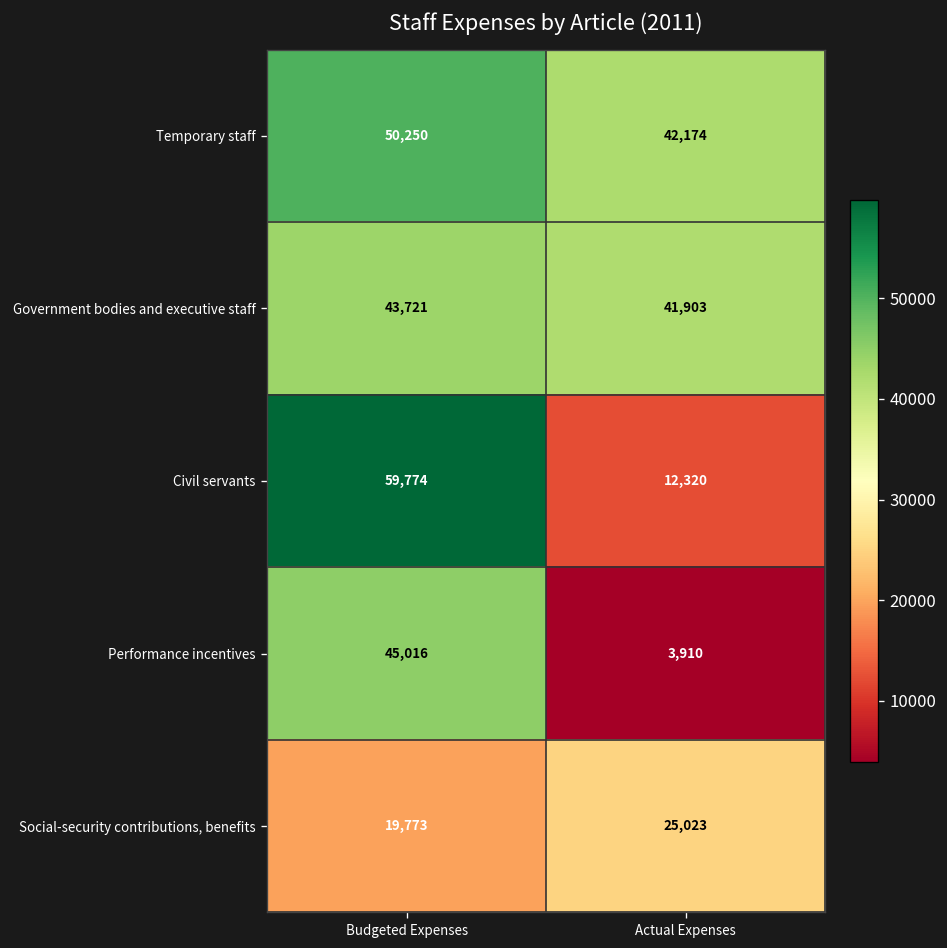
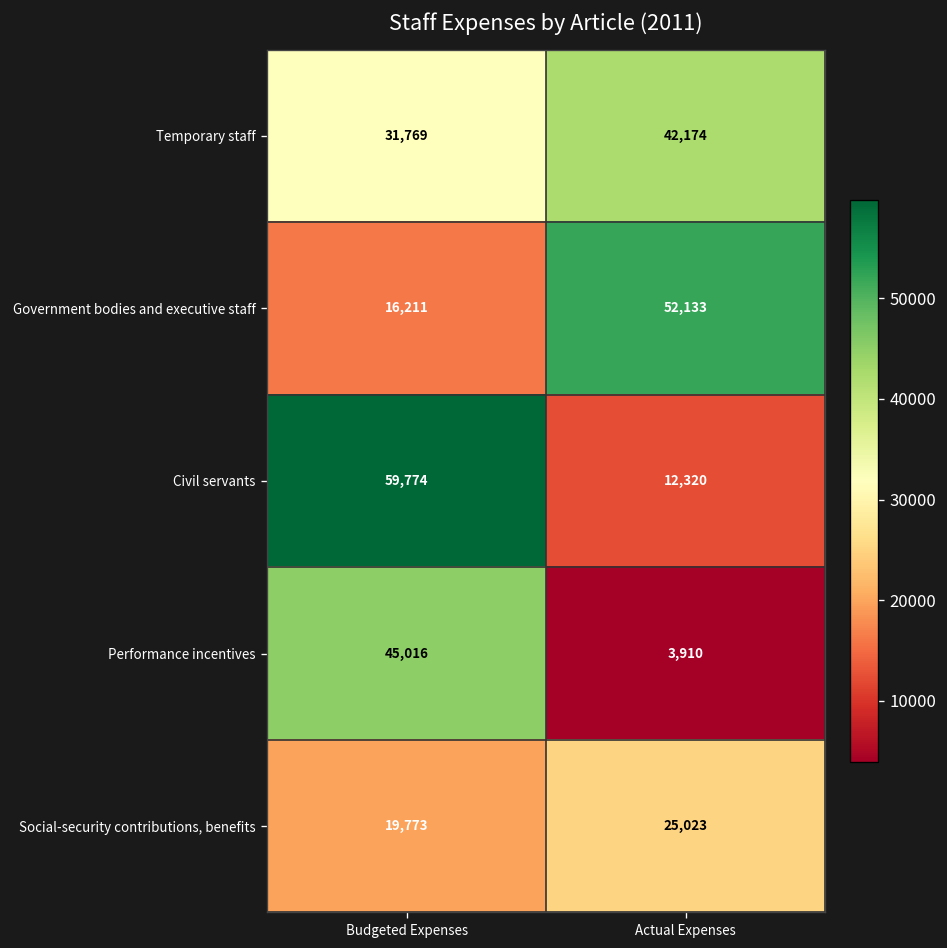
  {
    "Temporary staff": {
-     "Budgeted Expenses": "50,250",
+     "Budgeted Expenses": "31,769",
      "Actual Expenses": "42,174"
    },
    "Government bodies and executive staff": {
-     "Budgeted Expenses": "43,721",
-     "Actual Expenses": "41,903"
+     "Budgeted Expenses": "16,211",
+     "Actual Expenses": "52,133"
    },
    "Civil servants": {
      "Budgeted Expenses": "59,774",
      "Actual Expenses": "12,320"
    },
    "Performance incentives": {
      "Budgeted Expenses": "45,016",
      "Actual Expenses": "3,910"
    },
    "Social-security contributions, benefits": {
      "Budgeted Expenses": "19,773",
      "Actual Expenses": "25,023"
    }
  }
